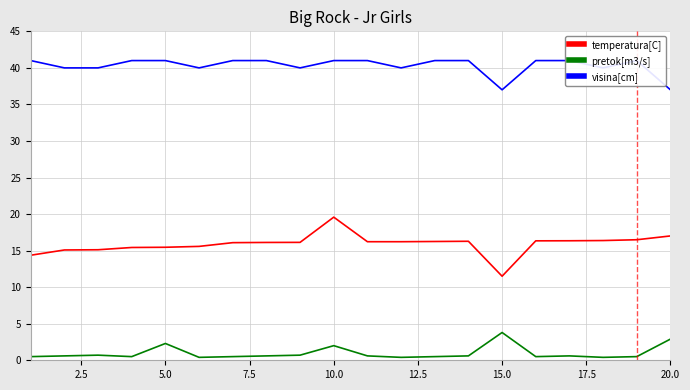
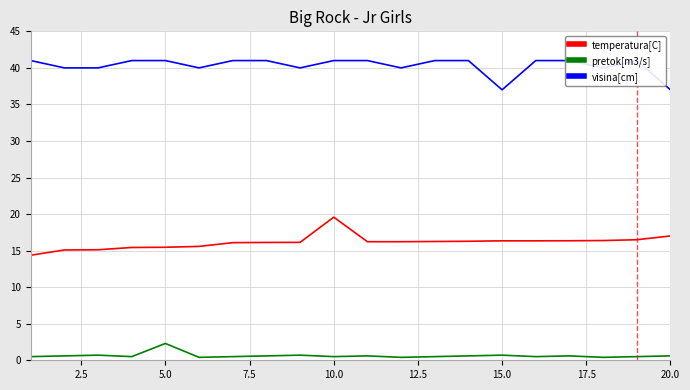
  {
    "temperatura[C]": {
      "5.0": 15,
      "10.0": 20,
-     "15.0": 12,
+     "15.0": 16,
      "20.0": 17
    },
    "pretok[m3/s]": {
      "5.0": 2,
-     "10.0": 2,
-     "15.0": 4,
-     "20.0": 3
+     "10.0": 1,
+     "15.0": 1,
+     "20.0": 1
    },
    "visina[cm]": {
      "5.0": 41,
      "10.0": 41,
      "15.0": 37,
      "20.0": 37
    }
  }
